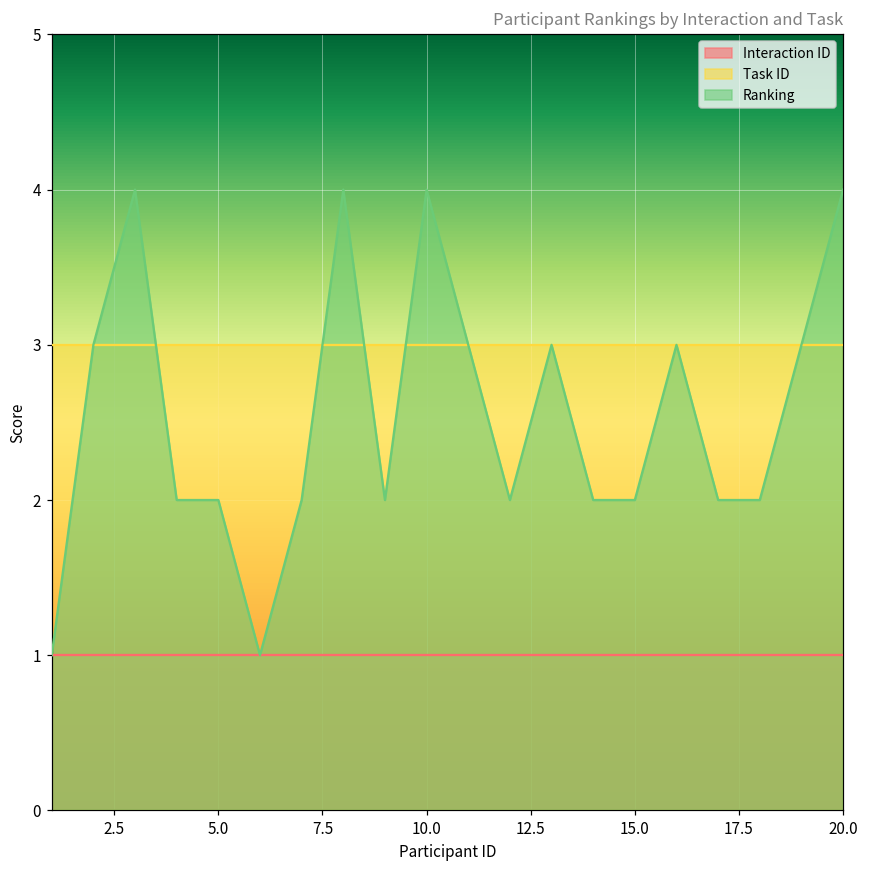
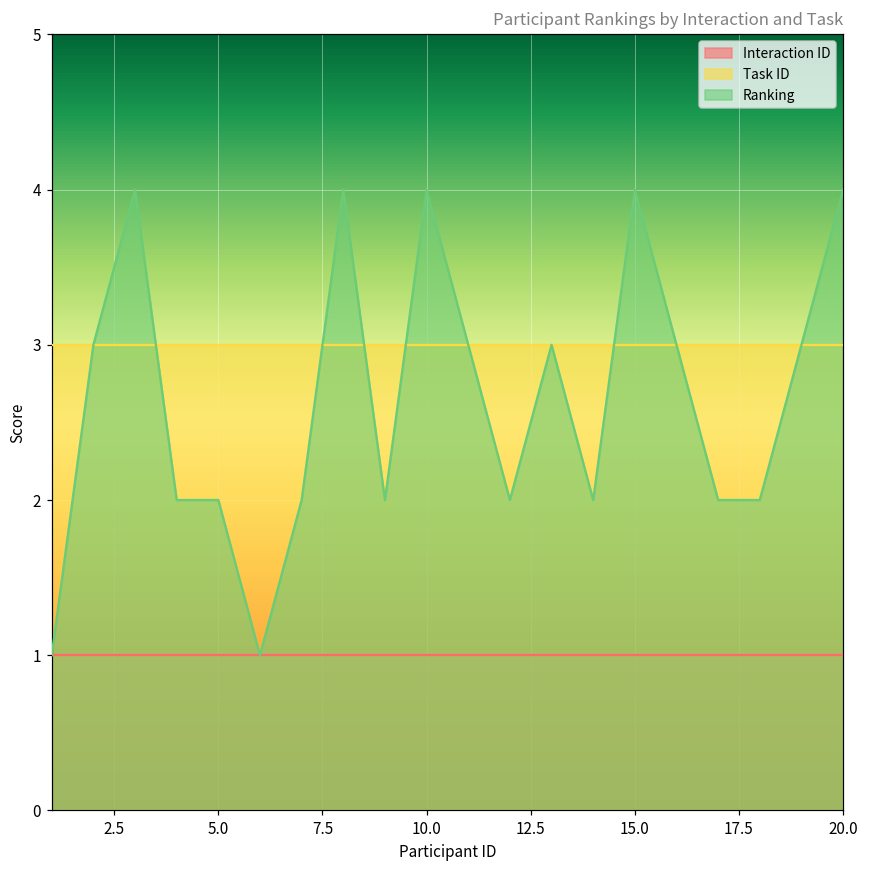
  {
    "Interaction ID": {
      "5.0": 1,
      "10.0": 1,
      "15.0": 1,
      "20.0": 1
    },
    "Task ID": {
      "5.0": 3,
      "10.0": 3,
      "15.0": 3,
      "20.0": 3
    },
    "Ranking": {
      "5.0": 2,
      "10.0": 4,
-     "15.0": 2,
+     "15.0": 4,
      "20.0": 4
    }
  }
